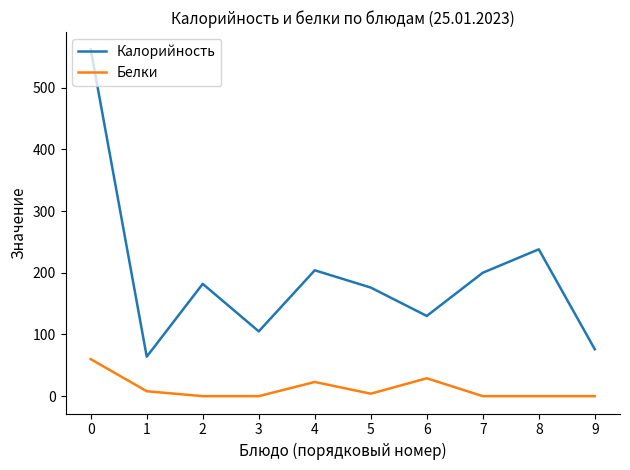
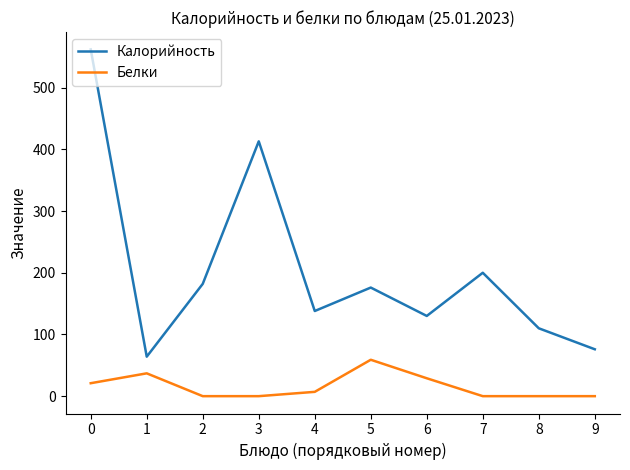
  {
    "Калорийность": {
      "1": 60,
      "2": 180,
-     "3": 110,
-     "4": 200,
+     "3": 410,
+     "4": 140,
      "5": 180,
      "6": 130,
      "7": 200,
-     "8": 240,
+     "8": 110,
      "9": 80
    },
    "Белки": {
-     "0": 60,
-     "1": 10,
+     "0": 20,
+     "1": 40,
      "2": 0,
      "3": 0,
-     "4": 20,
-     "5": 0,
+     "4": 10,
+     "5": 60,
      "6": 30,
      "7": 0,
      "8": 0,
      "9": 0
    }
  }
